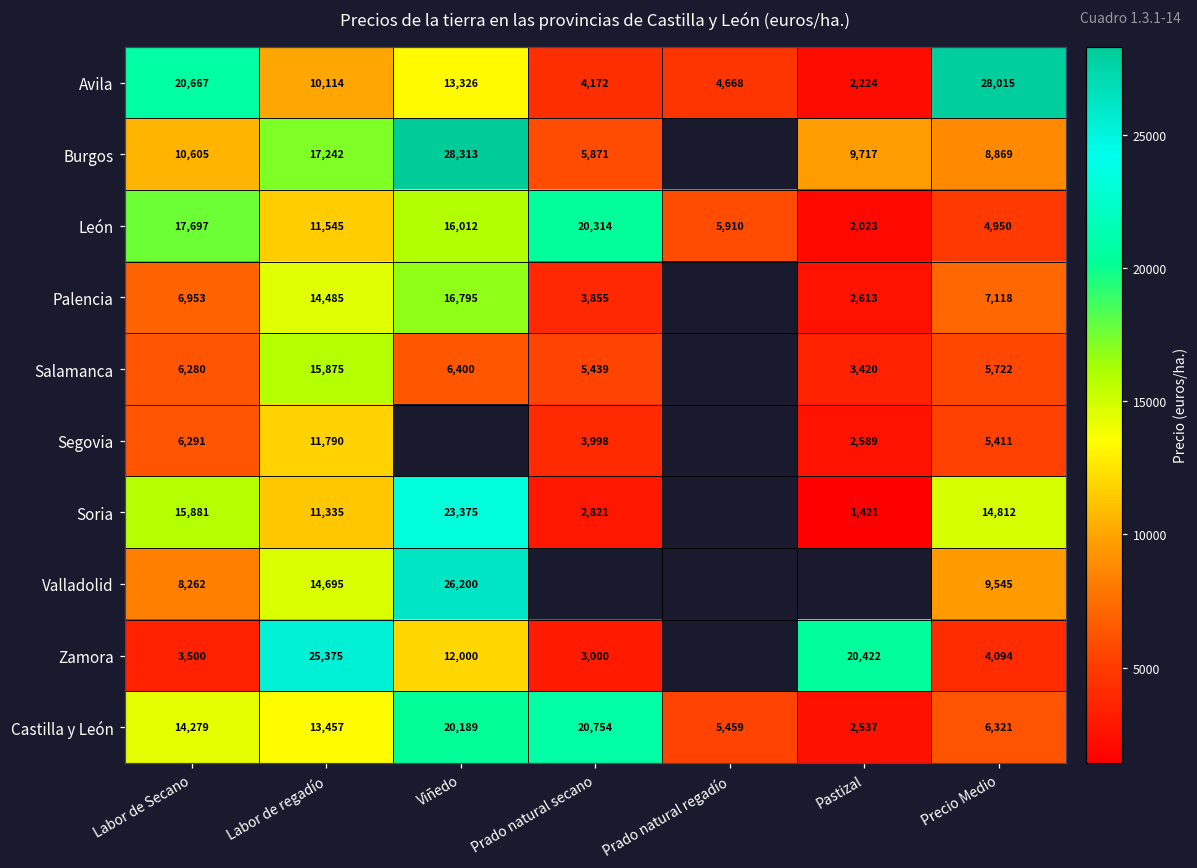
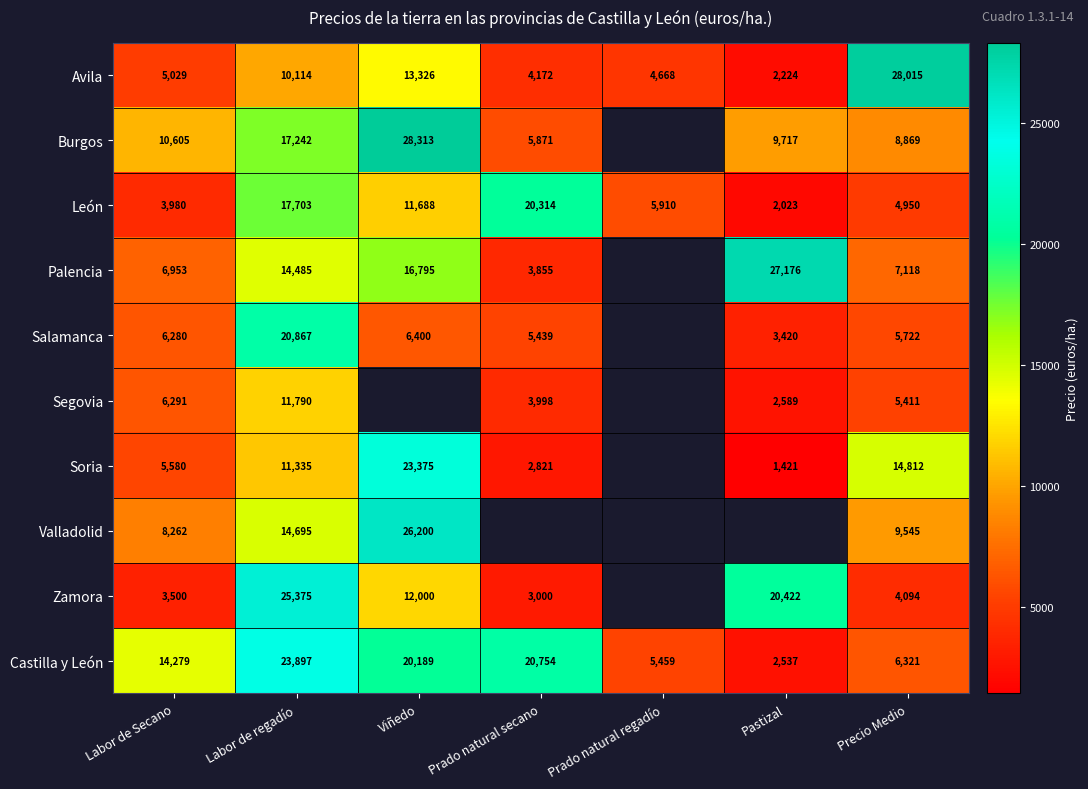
  {
    "Avila": {
-     "Labor de Secano": "20,667",
+     "Labor de Secano": "5,029",
      "Labor de regadío": "10,114",
      "Viñedo": "13,326",
      "Prado natural secano": "4,172",
      "Prado natural regadío": "4,668",
      "Pastizal": "2,224",
      "Precio Medio": "28,015"
    },
    "Burgos": {
      "Labor de Secano": "10,605",
      "Labor de regadío": "17,242",
      "Viñedo": "28,313",
      "Prado natural secano": "5,871",
      "Pastizal": "9,717",
      "Precio Medio": "8,869"
    },
    "León": {
-     "Labor de Secano": "17,697",
-     "Labor de regadío": "11,545",
-     "Viñedo": "16,012",
+     "Labor de Secano": "3,980",
+     "Labor de regadío": "17,703",
+     "Viñedo": "11,688",
      "Prado natural secano": "20,314",
      "Prado natural regadío": "5,910",
      "Pastizal": "2,023",
      "Precio Medio": "4,950"
    },
    "Palencia": {
      "Labor de Secano": "6,953",
      "Labor de regadío": "14,485",
      "Viñedo": "16,795",
      "Prado natural secano": "3,855",
-     "Pastizal": "2,613",
+     "Pastizal": "27,176",
      "Precio Medio": "7,118"
    },
    "Salamanca": {
      "Labor de Secano": "6,280",
-     "Labor de regadío": "15,875",
+     "Labor de regadío": "20,867",
      "Viñedo": "6,400",
      "Prado natural secano": "5,439",
      "Pastizal": "3,420",
      "Precio Medio": "5,722"
    },
    "Segovia": {
      "Labor de Secano": "6,291",
      "Labor de regadío": "11,790",
      "Prado natural secano": "3,998",
      "Pastizal": "2,589",
      "Precio Medio": "5,411"
    },
    "Soria": {
-     "Labor de Secano": "15,881",
+     "Labor de Secano": "5,580",
      "Labor de regadío": "11,335",
      "Viñedo": "23,375",
      "Prado natural secano": "2,821",
      "Pastizal": "1,421",
      "Precio Medio": "14,812"
    },
    "Valladolid": {
      "Labor de Secano": "8,262",
      "Labor de regadío": "14,695",
      "Viñedo": "26,200",
      "Precio Medio": "9,545"
    },
    "Zamora": {
      "Labor de Secano": "3,500",
      "Labor de regadío": "25,375",
      "Viñedo": "12,000",
      "Prado natural secano": "3,000",
      "Pastizal": "20,422",
      "Precio Medio": "4,094"
    },
    "Castilla y León": {
      "Labor de Secano": "14,279",
-     "Labor de regadío": "13,457",
+     "Labor de regadío": "23,897",
      "Viñedo": "20,189",
      "Prado natural secano": "20,754",
      "Prado natural regadío": "5,459",
      "Pastizal": "2,537",
      "Precio Medio": "6,321"
    }
  }
